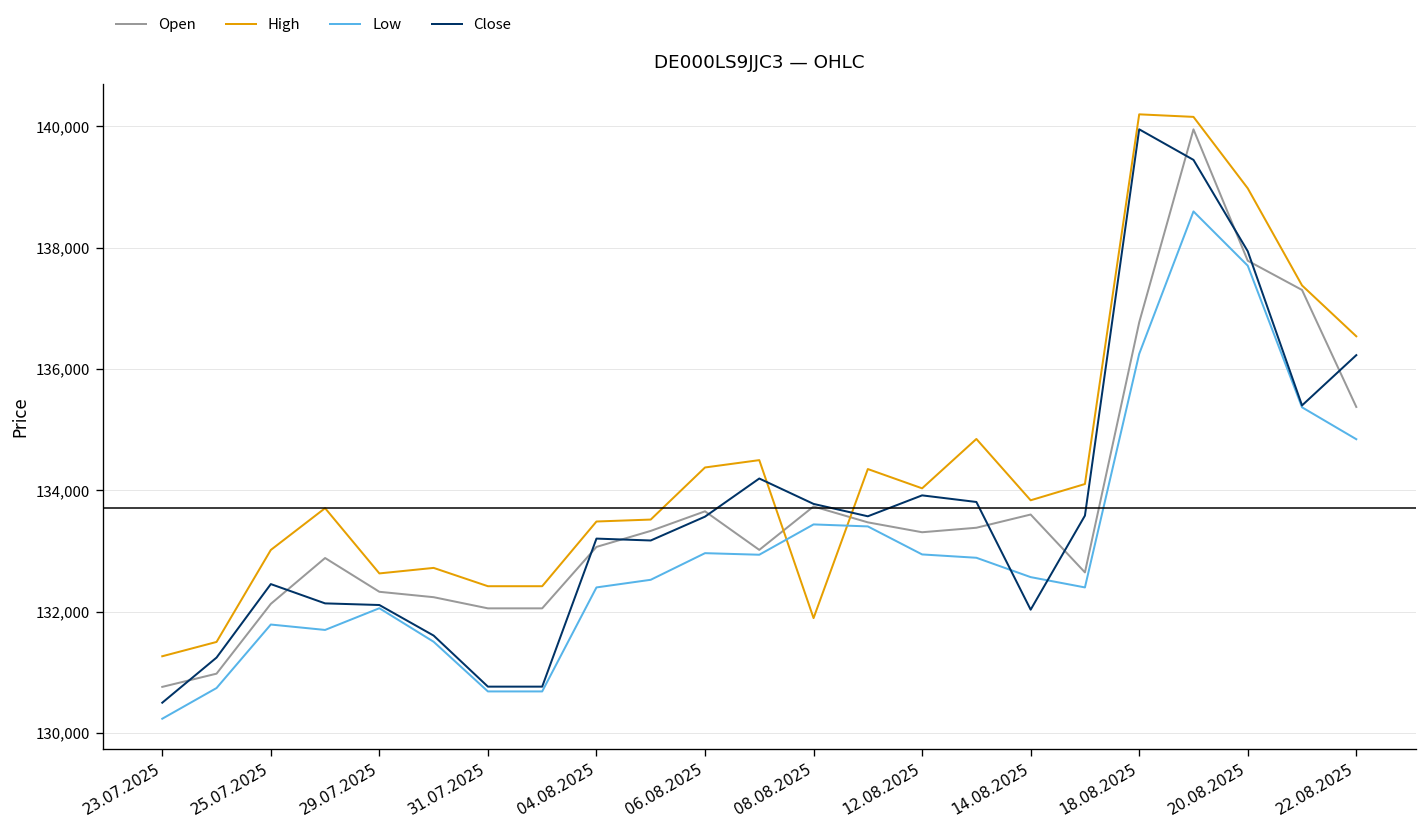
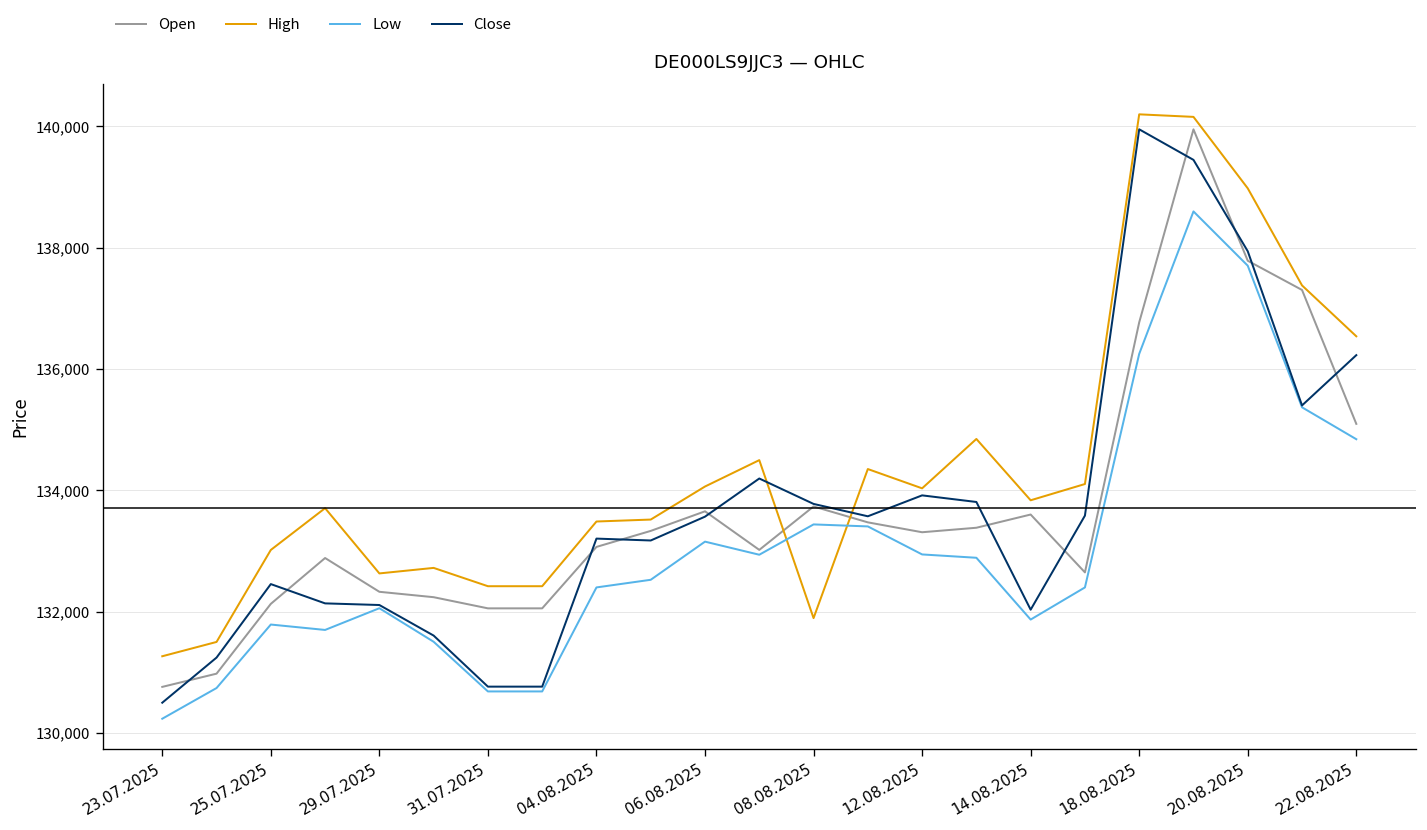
  {
    "Open": {
      "23.07.2025": "130,800",
      "25.07.2025": "132,100",
      "29.07.2025": "132,300",
      "31.07.2025": "132,100",
      "04.08.2025": "133,100",
      "06.08.2025": "133,700",
      "12.08.2025": "133,300",
      "14.08.2025": "133,600",
      "18.08.2025": "136,800",
      "20.08.2025": "137,800",
-     "22.08.2025": "135,400"
+     "22.08.2025": "135,100"
    },
    "High": {
      "23.07.2025": "131,300",
      "25.07.2025": "133,000",
      "29.07.2025": "132,600",
      "31.07.2025": "132,400",
      "04.08.2025": "133,500",
-     "06.08.2025": "134,400",
+     "06.08.2025": "134,100",
      "08.08.2025": "131,900",
      "12.08.2025": "134,000",
      "14.08.2025": "133,800",
      "18.08.2025": "140,200",
      "20.08.2025": "139,000",
      "22.08.2025": "136,500"
    },
    "Low": {
      "23.07.2025": "130,200",
      "25.07.2025": "131,800",
      "29.07.2025": "132,100",
      "31.07.2025": "130,700",
      "04.08.2025": "132,400",
-     "06.08.2025": "133,000",
+     "06.08.2025": "133,200",
      "08.08.2025": "133,400",
      "12.08.2025": "132,900",
-     "14.08.2025": "132,600",
+     "14.08.2025": "131,900",
      "18.08.2025": "136,200",
      "20.08.2025": "137,700",
      "22.08.2025": "134,800"
    },
    "Close": {
      "23.07.2025": "130,500",
      "25.07.2025": "132,500",
      "29.07.2025": "132,100",
      "31.07.2025": "130,800",
      "04.08.2025": "133,200",
      "06.08.2025": "133,600",
      "12.08.2025": "133,900",
      "14.08.2025": "132,000",
      "18.08.2025": "140,000",
      "20.08.2025": "137,900",
      "22.08.2025": "136,200"
    }
  }
